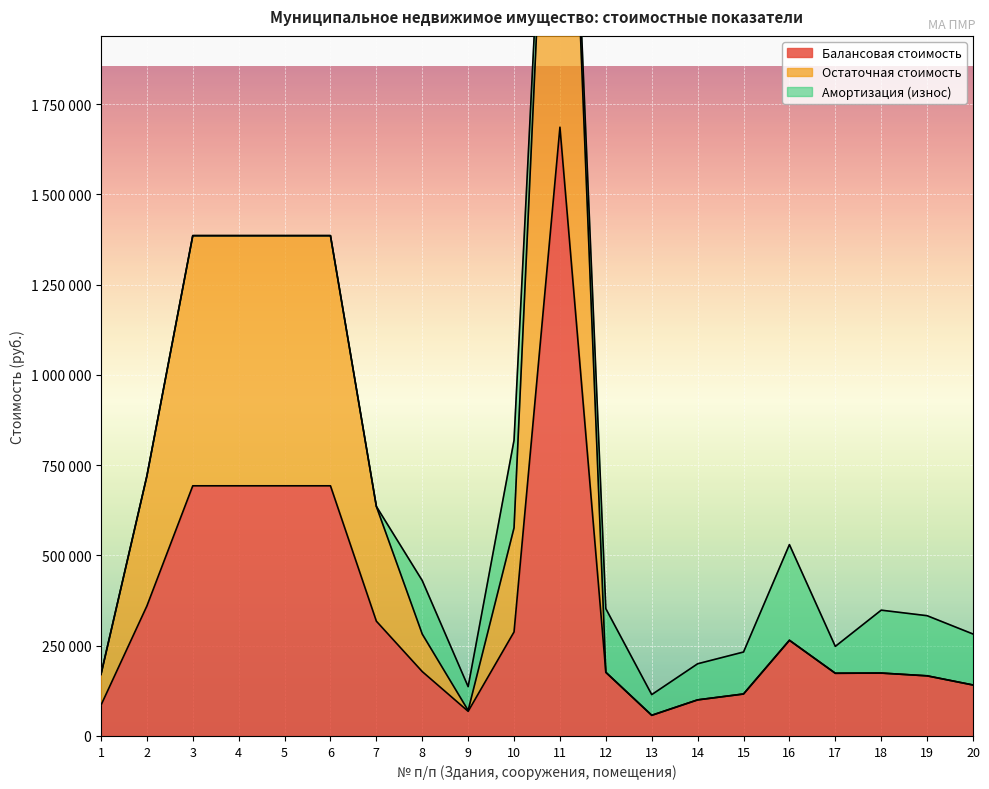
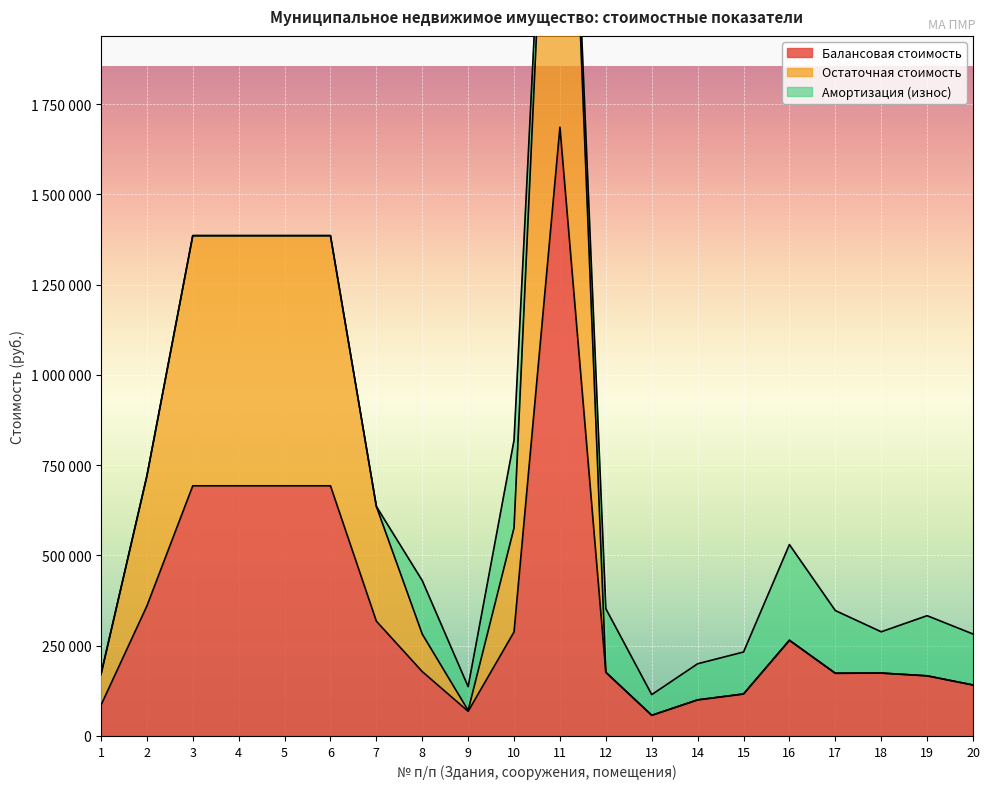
  {
    "Балансовая стоимость": {
      "1": 90000,
      "2": 360000,
      "3": 690000,
      "4": 690000,
      "5": 690000,
      "6": 690000,
      "7": 320000,
      "8": 180000,
      "10": 290000,
      "11": 1690000
    },
    "Остаточная стоимость": {
      "8": 100000,
      "10": 290000
    },
    "Амортизация (износ)": {
      "8": 150000,
      "9": 70000,
      "10": 240000,
      "12": 180000,
      "13": 60000,
      "14": 100000,
      "15": 120000,
      "16": 270000,
-     "17": 70000,
-     "18": 170000,
+     "17": 170000,
+     "18": 110000,
      "19": 170000,
      "20": 140000
    }
  }
